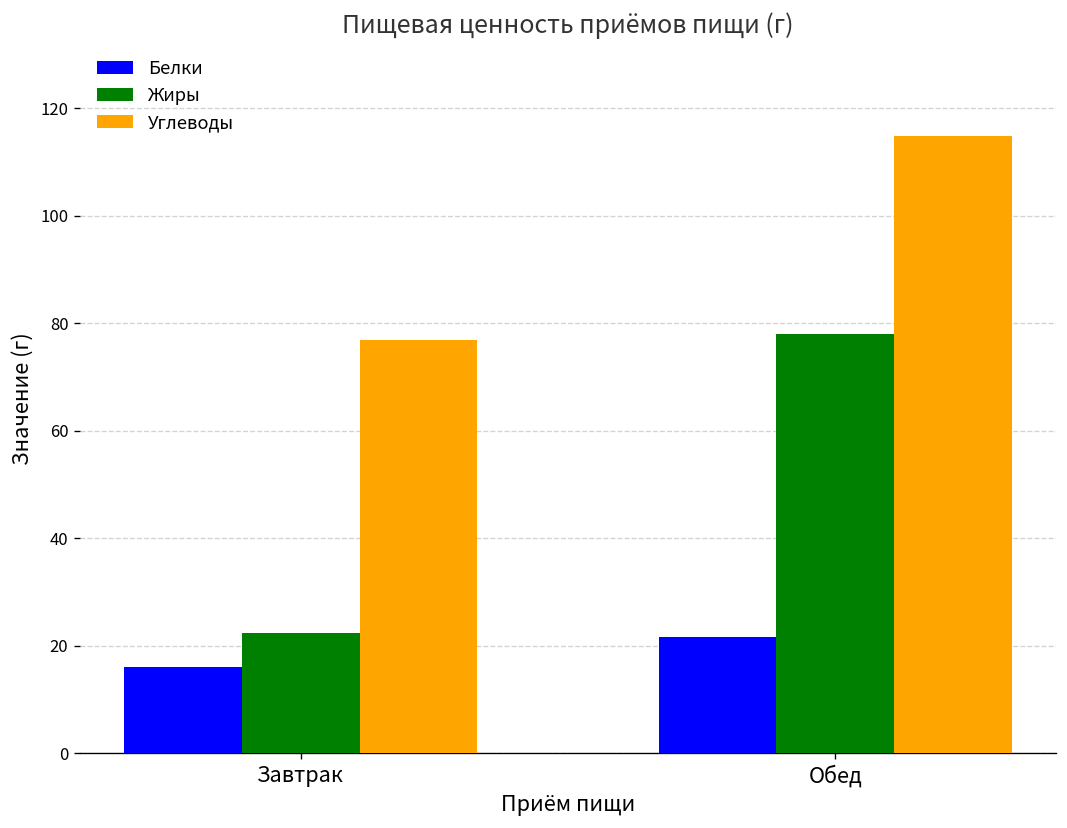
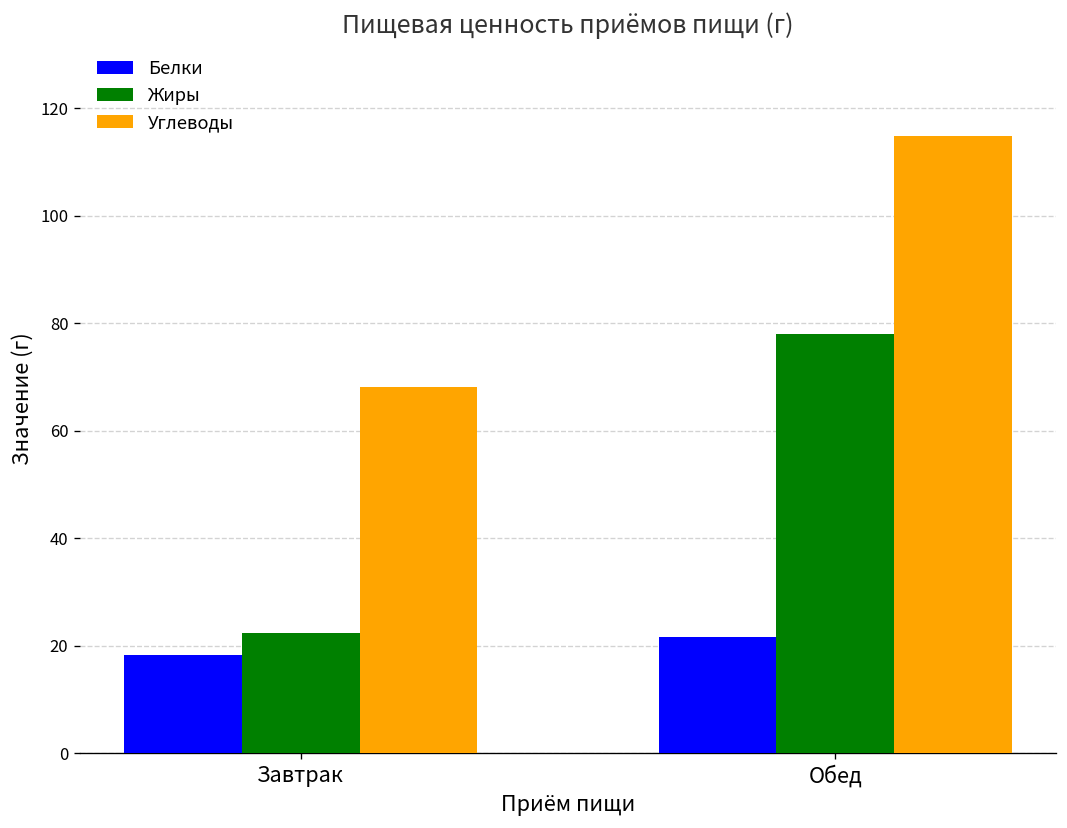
  {
    "Белки": {
-     "Завтрак": 16,
+     "Завтрак": 18,
      "Обед": 22
    },
    "Жиры": {
      "Завтрак": 22,
      "Обед": 78
    },
    "Углеводы": {
-     "Завтрак": 77,
+     "Завтрак": 68,
      "Обед": 115
    }
  }
